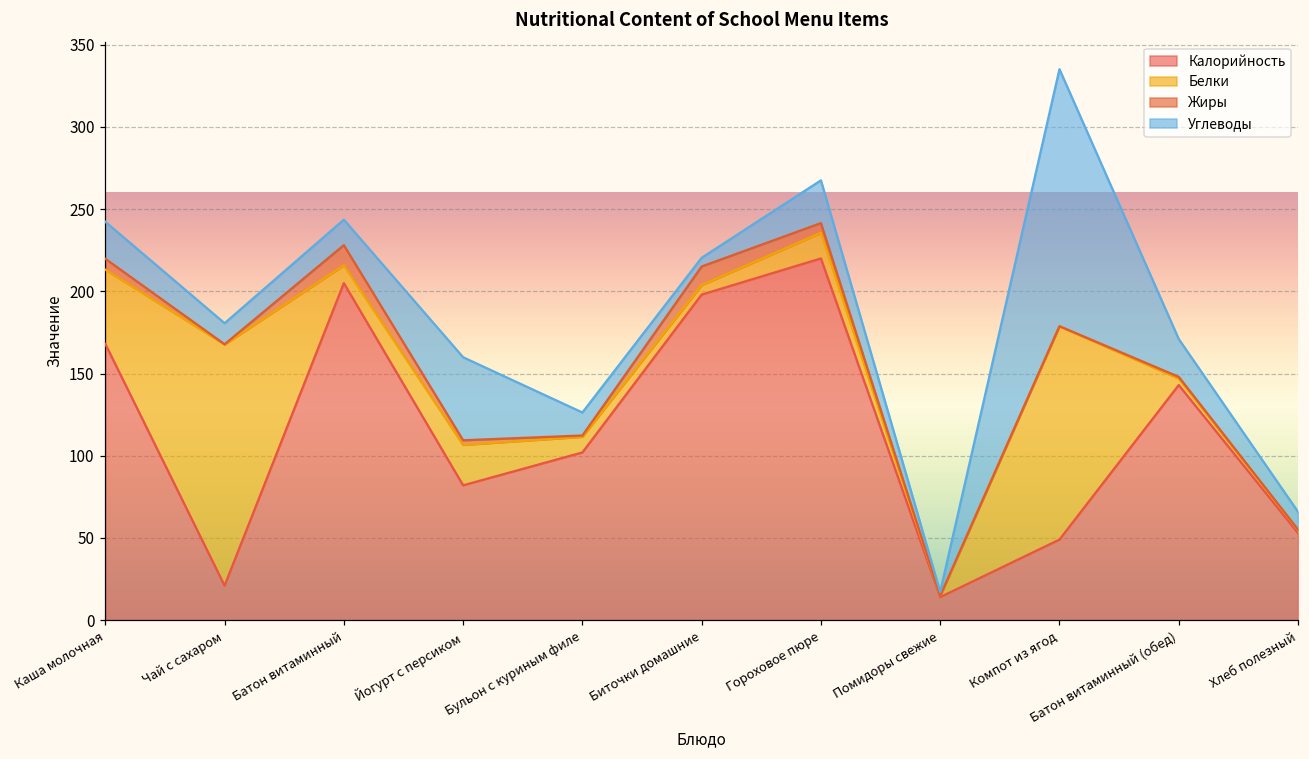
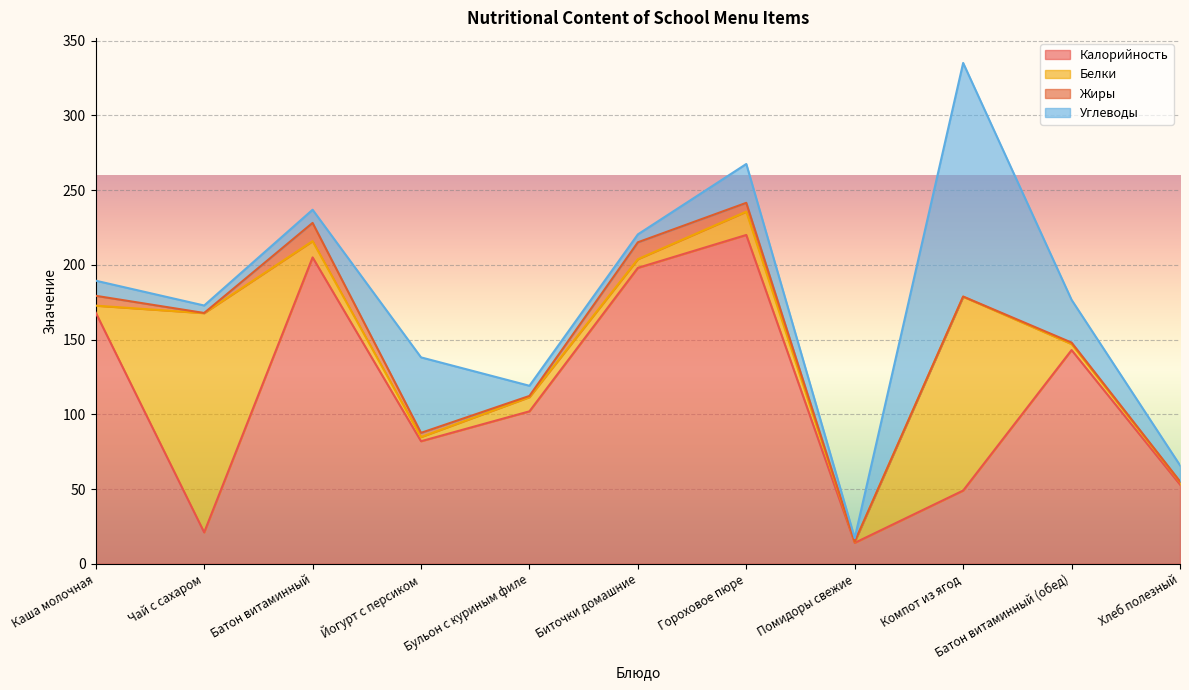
  {
    "Белки": {
-     "Каша молочная": 45,
+     "Каша молочная": 5,
      "Батон витаминный": 11,
-     "Йогурт с персиком": 25,
+     "Йогурт с персиком": 3,
      "Биточки домашние": 6,
      "Гороховое пюре": 16
    },
    "Углеводы": {
-     "Каша молочная": 23,
-     "Чай с сахаром": 13,
-     "Батон витаминный": 16,
+     "Каша молочная": 10,
+     "Чай с сахаром": 5,
+     "Батон витаминный": 9,
      "Йогурт с персиком": 51,
-     "Бульон с куриным филе": 14,
+     "Бульон с куриным филе": 7,
      "Биточки домашние": 5,
      "Гороховое пюре": 26,
      "Помидоры свежие": 2,
      "Компот из ягод": 156,
-     "Батон витаминный (обед)": 23,
+     "Батон витаминный (обед)": 29,
      "Хлеб полезный": 11
    }
  }
